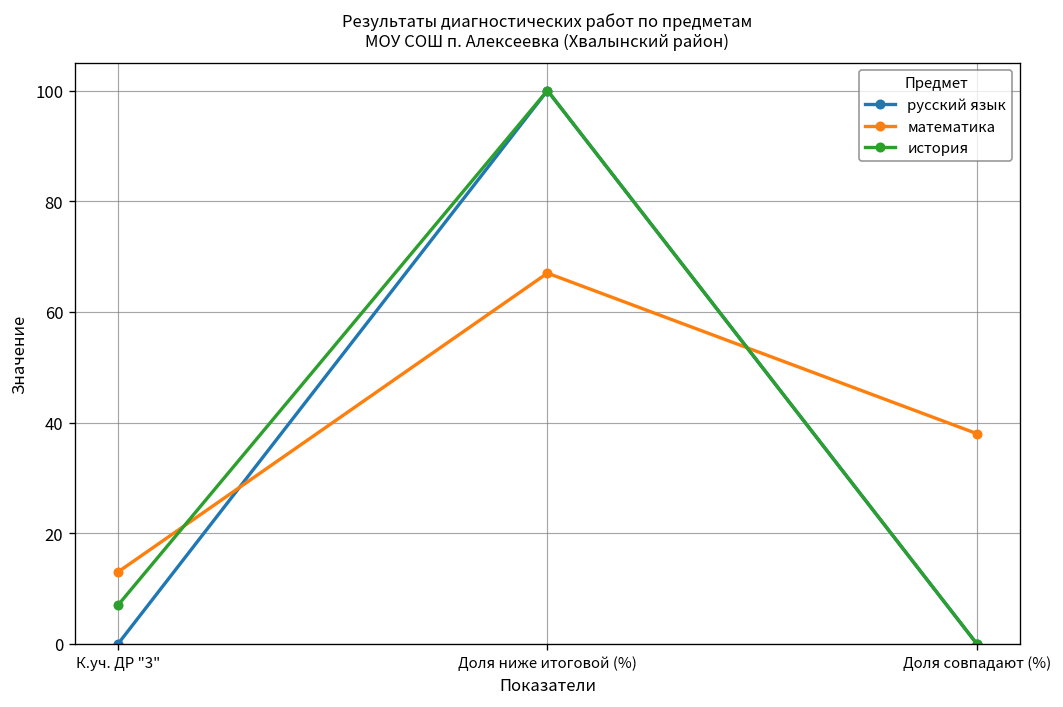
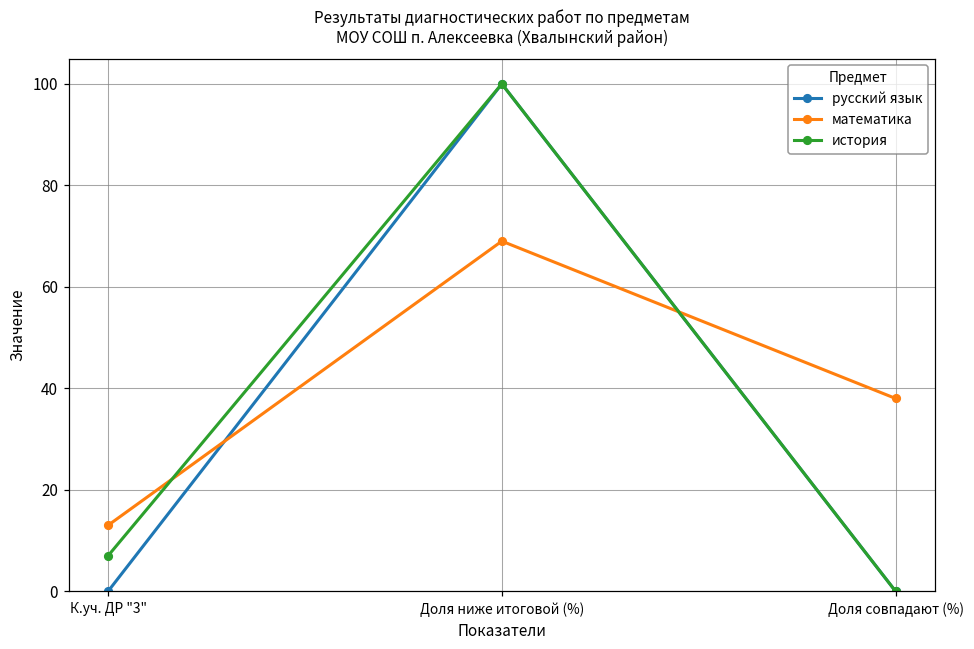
  {
    "русский язык": {
      "К.уч. ДР \"3\"": 0
    },
    "математика": {
      "К.уч. ДР \"3\"": 13,
-     "Доля ниже итоговой (%)": 67,
+     "Доля ниже итоговой (%)": 69,
      "Доля совпадают (%)": 38
    },
    "история": {
      "К.уч. ДР \"3\"": 7
    }
  }
